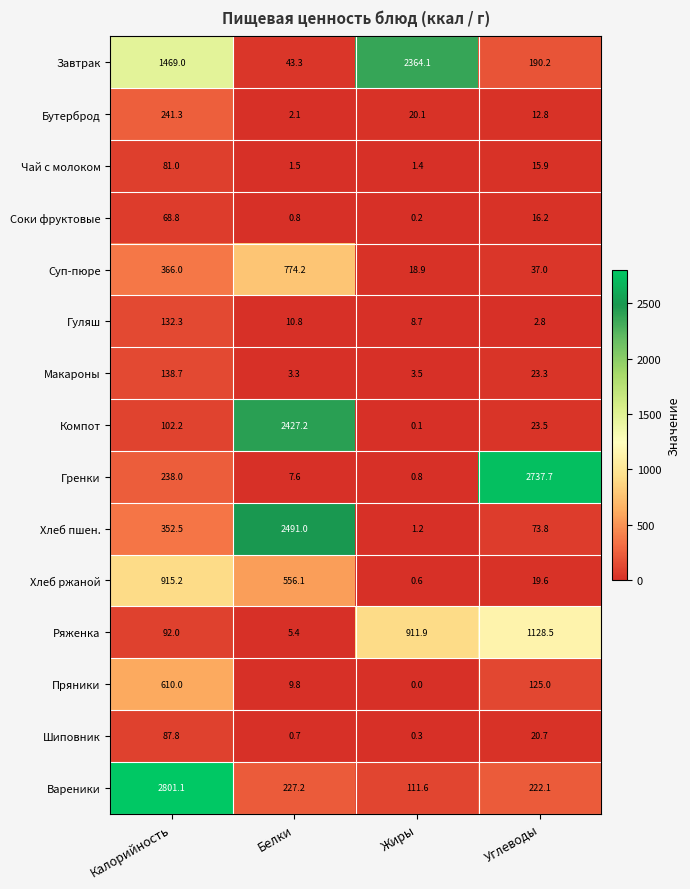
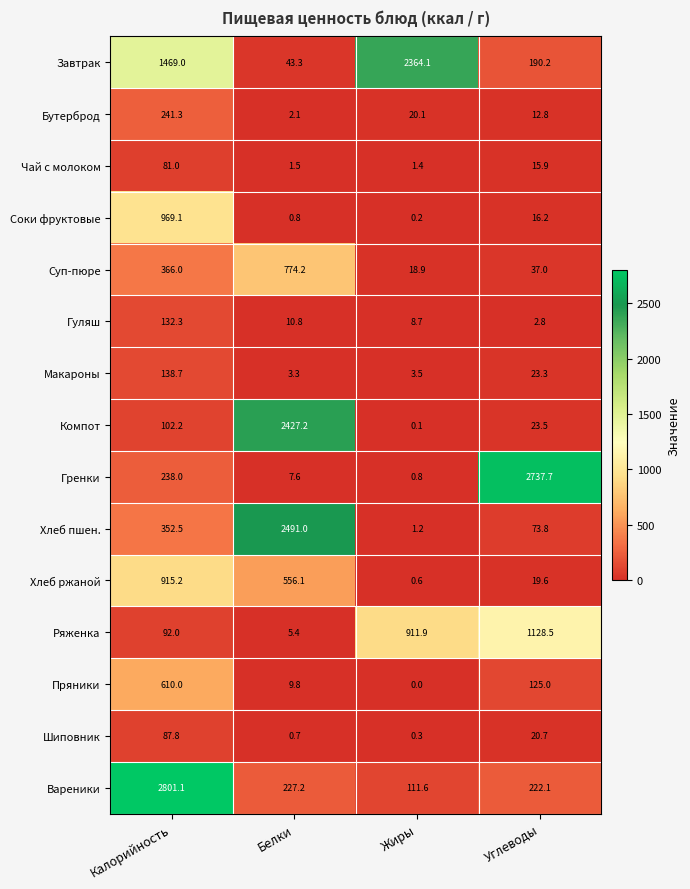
  {
    "Завтрак": {
      "Калорийность": 1469.0,
      "Белки": 43.3,
      "Жиры": 2364.1,
      "Углеводы": 190.2
    },
    "Бутерброд": {
      "Калорийность": 241.3,
      "Белки": 2.1,
      "Жиры": 20.1,
      "Углеводы": 12.8
    },
    "Чай с молоком": {
      "Калорийность": 81.0,
      "Белки": 1.5,
      "Жиры": 1.4,
      "Углеводы": 15.9
    },
    "Соки фруктовые": {
-     "Калорийность": 68.8,
+     "Калорийность": 969.1,
      "Белки": 0.8,
      "Жиры": 0.2,
      "Углеводы": 16.2
    },
    "Суп-пюре": {
      "Калорийность": 366.0,
      "Белки": 774.2,
      "Жиры": 18.9,
      "Углеводы": 37.0
    },
    "Гуляш": {
      "Калорийность": 132.3,
      "Белки": 10.8,
      "Жиры": 8.7,
      "Углеводы": 2.8
    },
    "Макароны": {
      "Калорийность": 138.7,
      "Белки": 3.3,
      "Жиры": 3.5,
      "Углеводы": 23.3
    },
    "Компот": {
      "Калорийность": 102.2,
      "Белки": 2427.2,
      "Жиры": 0.1,
      "Углеводы": 23.5
    },
    "Гренки": {
      "Калорийность": 238.0,
      "Белки": 7.6,
      "Жиры": 0.8,
      "Углеводы": 2737.7
    },
    "Хлеб пшен.": {
      "Калорийность": 352.5,
      "Белки": 2491.0,
      "Жиры": 1.2,
      "Углеводы": 73.8
    },
    "Хлеб ржаной": {
      "Калорийность": 915.2,
      "Белки": 556.1,
      "Жиры": 0.6,
      "Углеводы": 19.6
    },
    "Ряженка": {
      "Калорийность": 92.0,
      "Белки": 5.4,
      "Жиры": 911.9,
      "Углеводы": 1128.5
    },
    "Пряники": {
      "Калорийность": 610.0,
      "Белки": 9.8,
      "Жиры": 0.0,
      "Углеводы": 125.0
    },
    "Шиповник": {
      "Калорийность": 87.8,
      "Белки": 0.7,
      "Жиры": 0.3,
      "Углеводы": 20.7
    },
    "Вареники": {
      "Калорийность": 2801.1,
      "Белки": 227.2,
      "Жиры": 111.6,
      "Углеводы": 222.1
    }
  }
